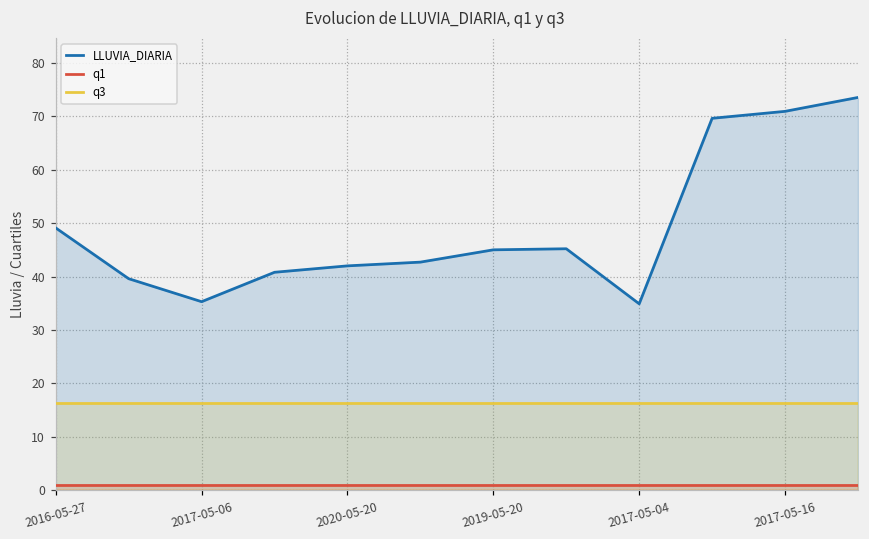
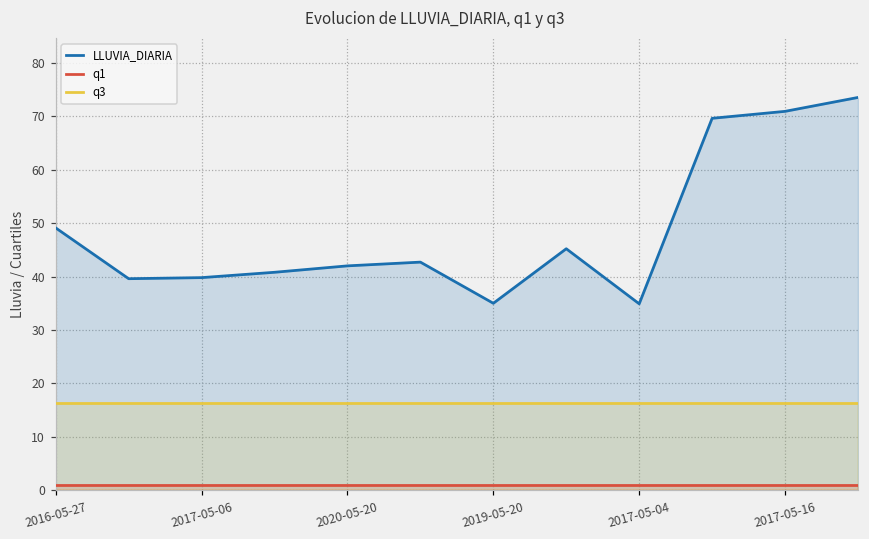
  {
    "LLUVIA_DIARIA": {
      "2016-05-27": 49,
-     "2017-05-06": 35,
+     "2017-05-06": 40,
      "2020-05-20": 42,
-     "2019-05-20": 45,
+     "2019-05-20": 35,
      "2017-05-04": 35,
      "2017-05-16": 71
    },
    "q1": {
      "2016-05-27": 1,
      "2017-05-06": 1,
      "2020-05-20": 1,
      "2019-05-20": 1,
      "2017-05-04": 1,
      "2017-05-16": 1
    },
    "q3": {
      "2016-05-27": 16,
      "2017-05-06": 16,
      "2020-05-20": 16,
      "2019-05-20": 16,
      "2017-05-04": 16,
      "2017-05-16": 16
    }
  }
